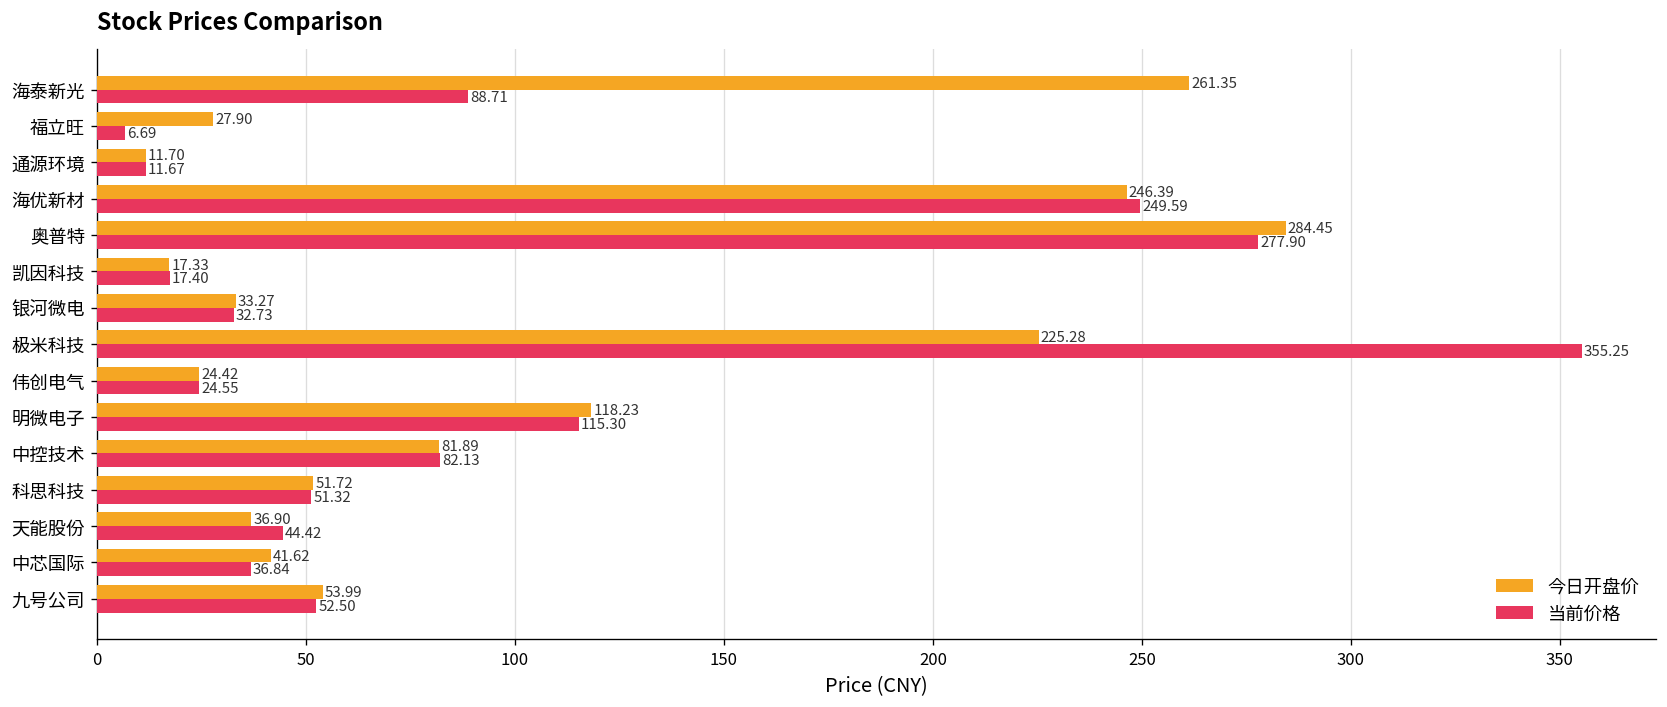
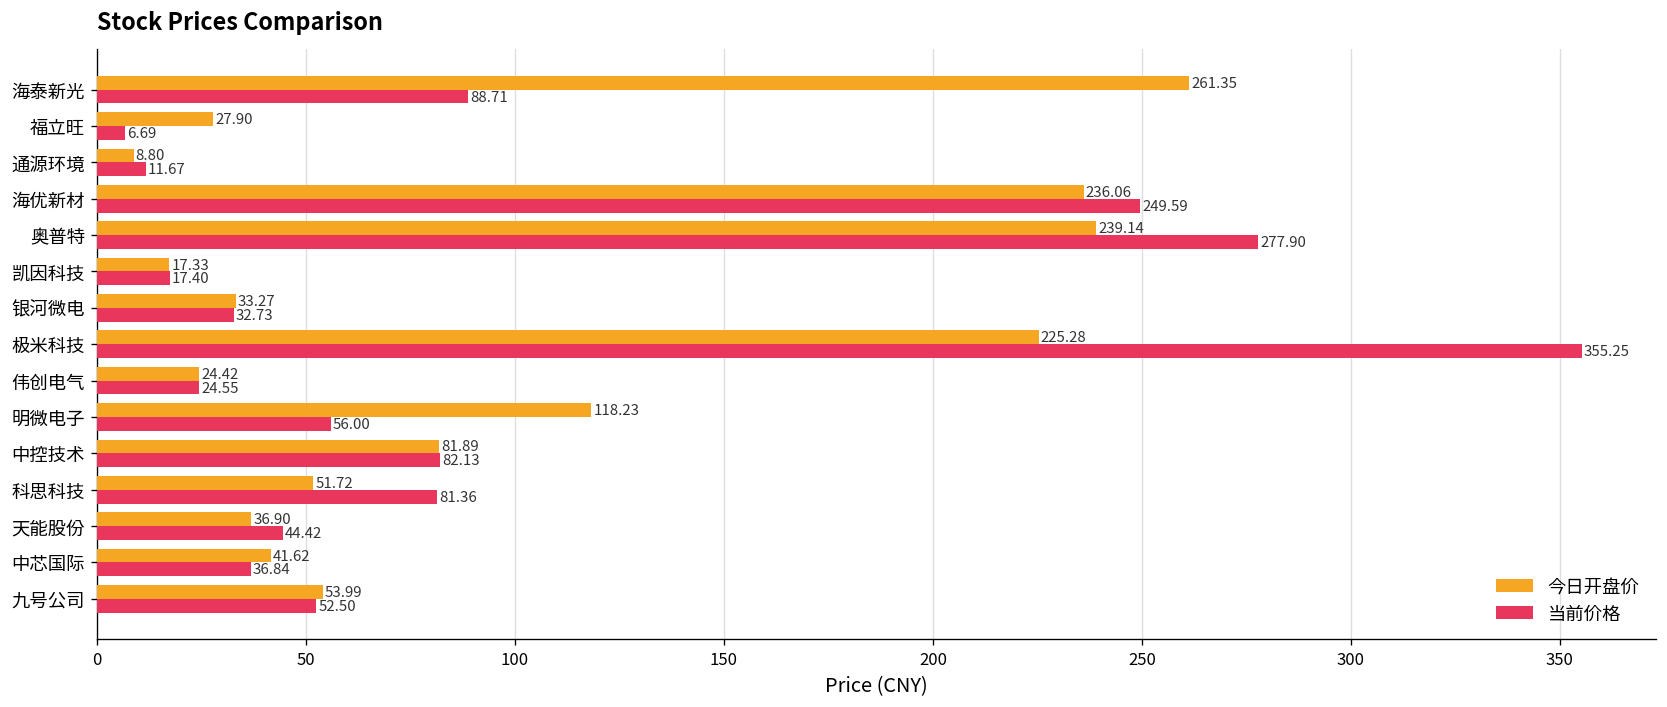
  {
    "今日开盘价": {
      "海泰新光": 261.35,
      "福立旺": 27.90,
-     "通源环境": 11.70,
-     "海优新材": 246.39,
-     "奥普特": 284.45,
+     "通源环境": 8.80,
+     "海优新材": 236.06,
+     "奥普特": 239.14,
      "凯因科技": 17.33,
      "银河微电": 33.27,
      "极米科技": 225.28,
      "伟创电气": 24.42,
      "明微电子": 118.23,
      "中控技术": 81.89,
      "科思科技": 51.72,
      "天能股份": 36.90,
      "中芯国际": 41.62,
      "九号公司": 53.99
    },
    "当前价格": {
      "海泰新光": 88.71,
      "福立旺": 6.69,
      "通源环境": 11.67,
      "海优新材": 249.59,
      "奥普特": 277.90,
      "凯因科技": 17.40,
      "银河微电": 32.73,
      "极米科技": 355.25,
      "伟创电气": 24.55,
-     "明微电子": 115.30,
+     "明微电子": 56.00,
      "中控技术": 82.13,
-     "科思科技": 51.32,
+     "科思科技": 81.36,
      "天能股份": 44.42,
      "中芯国际": 36.84,
      "九号公司": 52.50
    }
  }
